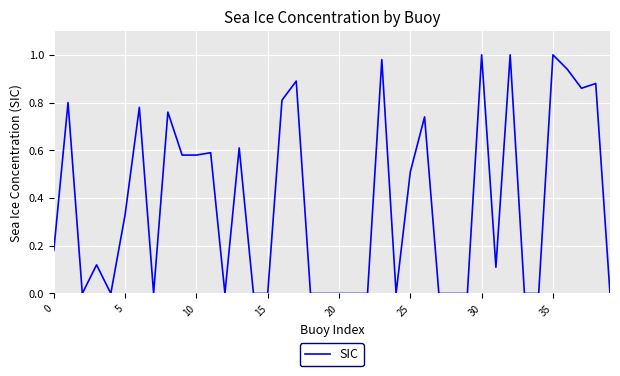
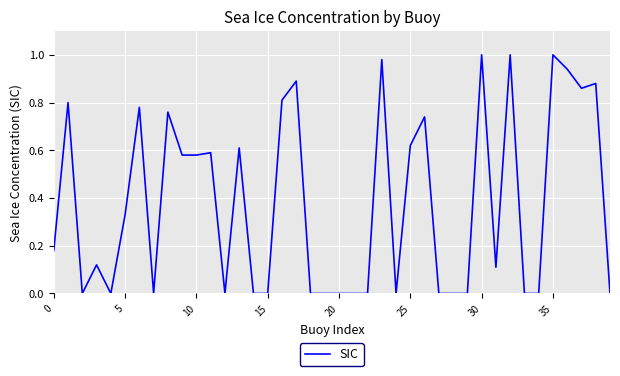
  {
    "0": 0.18,
    "5": 0.33,
    "10": 0.58,
    "15": 0.00,
    "20": 0.00,
-   "25": 0.51,
+   "25": 0.62,
    "30": 1.00,
    "35": 1.00
  }
